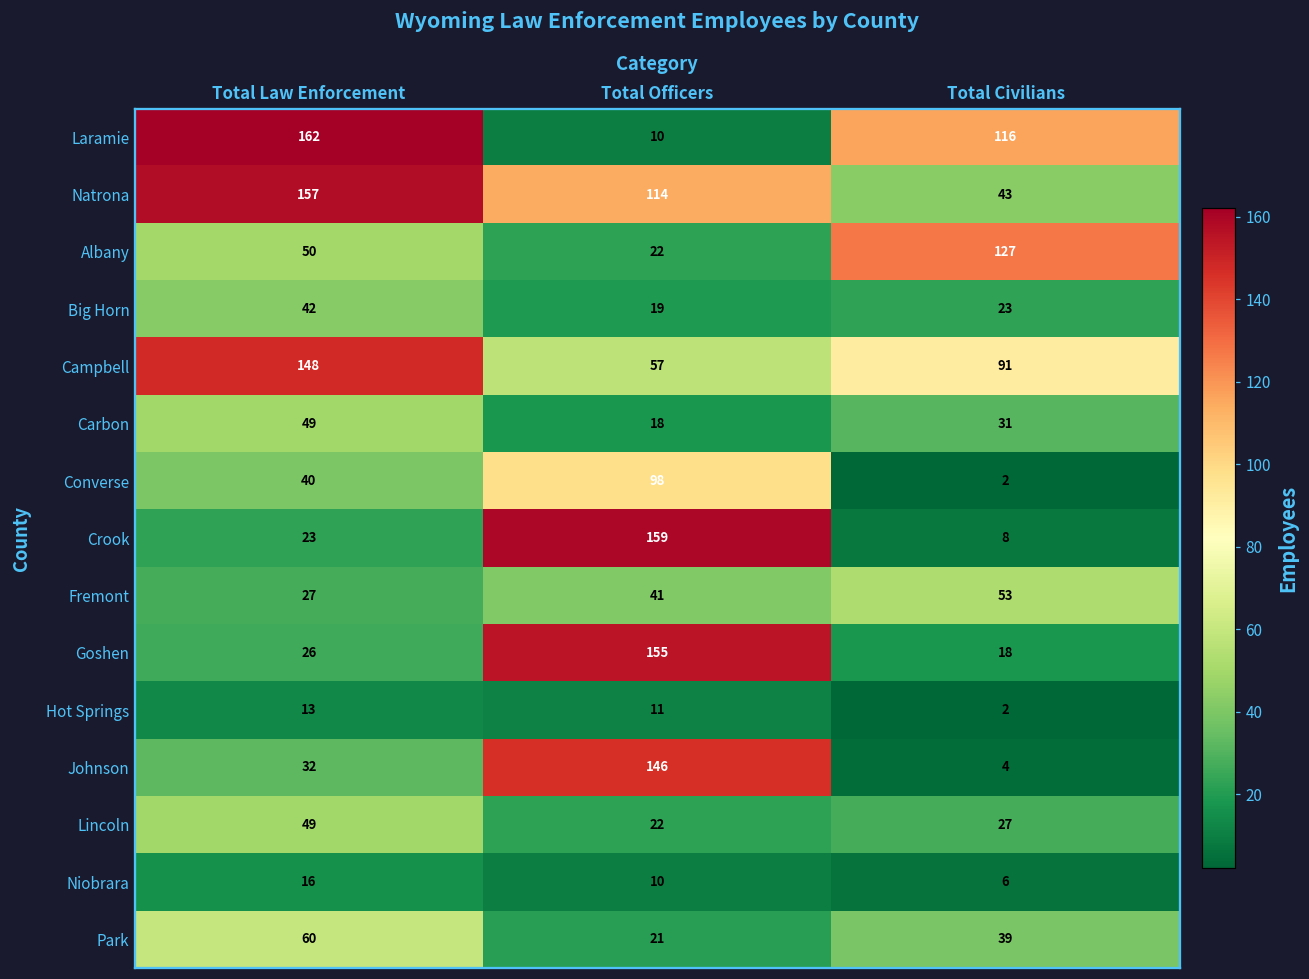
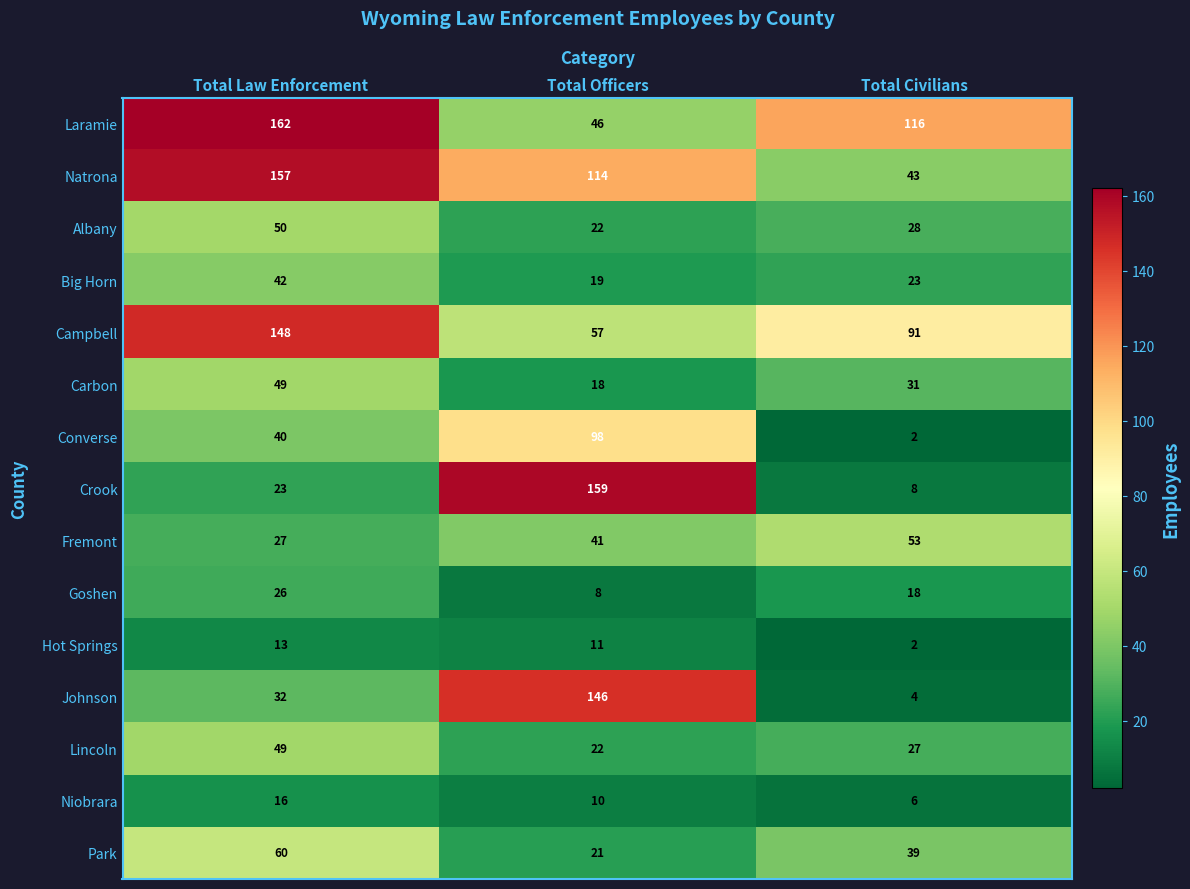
  {
    "Laramie": {
      "Total Law Enforcement": 162,
-     "Total Officers": 10,
+     "Total Officers": 46,
      "Total Civilians": 116
    },
    "Natrona": {
      "Total Law Enforcement": 157,
      "Total Officers": 114,
      "Total Civilians": 43
    },
    "Albany": {
      "Total Law Enforcement": 50,
      "Total Officers": 22,
-     "Total Civilians": 127
+     "Total Civilians": 28
    },
    "Big Horn": {
      "Total Law Enforcement": 42,
      "Total Officers": 19,
      "Total Civilians": 23
    },
    "Campbell": {
      "Total Law Enforcement": 148,
      "Total Officers": 57,
      "Total Civilians": 91
    },
    "Carbon": {
      "Total Law Enforcement": 49,
      "Total Officers": 18,
      "Total Civilians": 31
    },
    "Converse": {
      "Total Law Enforcement": 40,
      "Total Officers": 98,
      "Total Civilians": 2
    },
    "Crook": {
      "Total Law Enforcement": 23,
      "Total Officers": 159,
      "Total Civilians": 8
    },
    "Fremont": {
      "Total Law Enforcement": 27,
      "Total Officers": 41,
      "Total Civilians": 53
    },
    "Goshen": {
      "Total Law Enforcement": 26,
-     "Total Officers": 155,
+     "Total Officers": 8,
      "Total Civilians": 18
    },
    "Hot Springs": {
      "Total Law Enforcement": 13,
      "Total Officers": 11,
      "Total Civilians": 2
    },
    "Johnson": {
      "Total Law Enforcement": 32,
      "Total Officers": 146,
      "Total Civilians": 4
    },
    "Lincoln": {
      "Total Law Enforcement": 49,
      "Total Officers": 22,
      "Total Civilians": 27
    },
    "Niobrara": {
      "Total Law Enforcement": 16,
      "Total Officers": 10,
      "Total Civilians": 6
    },
    "Park": {
      "Total Law Enforcement": 60,
      "Total Officers": 21,
      "Total Civilians": 39
    }
  }
